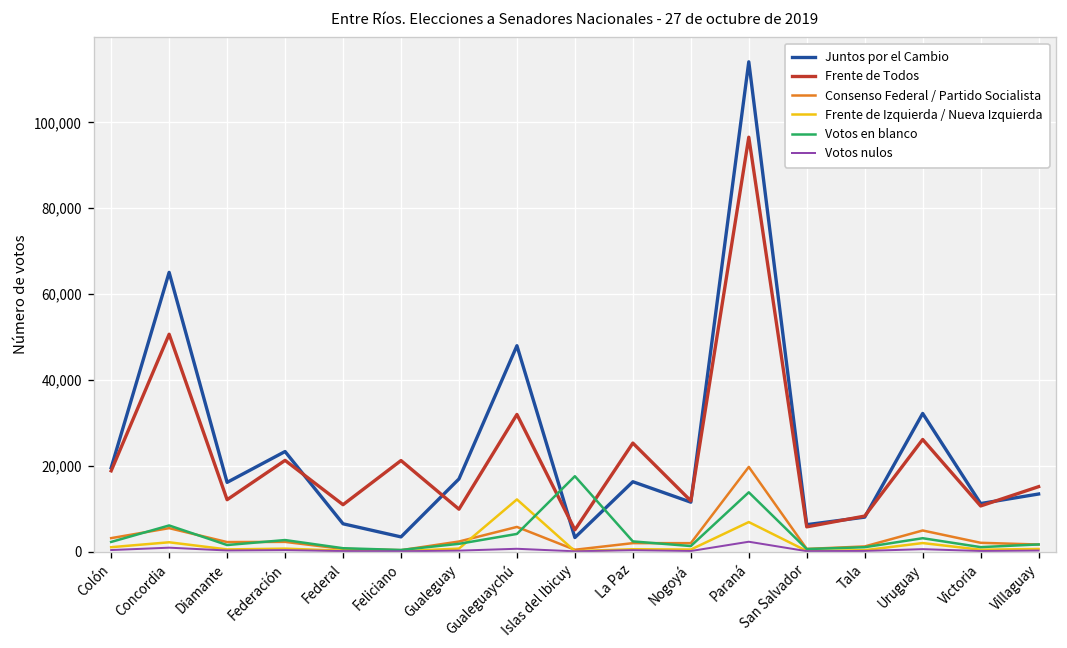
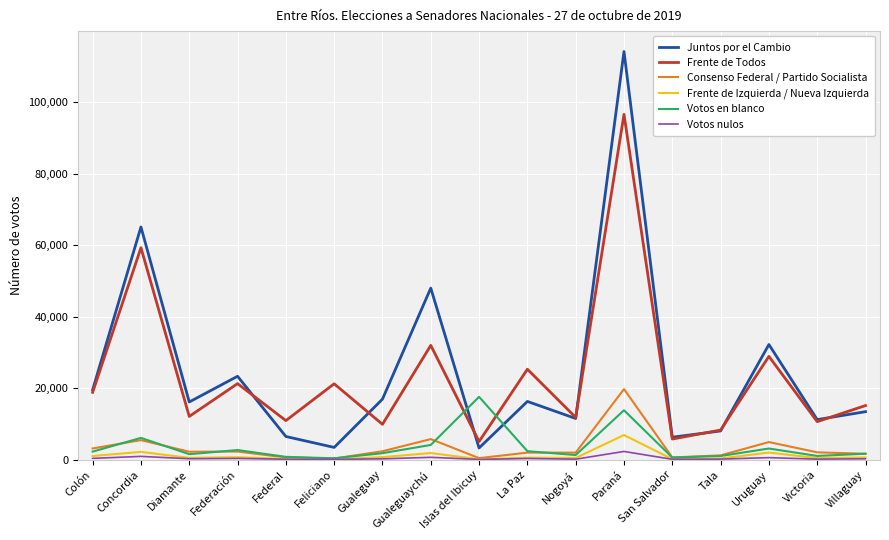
  {
    "Juntos por el Cambio": {
      "Concordia": "65,000",
      "Diamante": "16,000",
      "Federación": "23,000",
      "Federal": "6,000",
      "Feliciano": "3,000",
      "Gualeguay": "17,000",
      "Gualeguaychú": "48,000",
      "Islas del Ibicuy": "3,000",
      "La Paz": "16,000",
      "Paraná": "114,000",
      "Uruguay": "32,000",
      "Villaguay": "13,000"
    },
    "Frente de Todos": {
-     "Concordia": "51,000",
+     "Concordia": "59,000",
      "Diamante": "12,000",
      "Federación": "21,000",
      "Federal": "11,000",
      "Feliciano": "21,000",
      "Gualeguay": "10,000",
      "Gualeguaychú": "32,000",
      "Islas del Ibicuy": "5,000",
      "La Paz": "25,000",
      "Paraná": "97,000",
-     "Uruguay": "26,000",
+     "Uruguay": "29,000",
      "Villaguay": "15,000"
    },
    "Consenso Federal / Partido Socialista": {
      "Colón": "3,000",
      "Gualeguaychú": "6,000",
      "Paraná": "20,000",
      "Uruguay": "5,000",
      "Victoria": "2,000"
    },
    "Frente de Izquierda / Nueva Izquierda": {
      "Concordia": "2,000",
-     "Gualeguaychú": "12,000",
+     "Gualeguaychú": "2,000",
      "Paraná": "7,000",
      "Uruguay": "2,000"
    },
    "Votos en blanco": {
      "Colón": "2,000",
      "Gualeguaychú": "4,000",
      "Islas del Ibicuy": "18,000",
      "Paraná": "14,000",
      "Uruguay": "3,000"
    },
    "Votos nulos": {
      "Concordia": "1,000",
      "Gualeguaychú": "1,000",
      "Paraná": "2,000",
      "Uruguay": "1,000"
    }
  }
